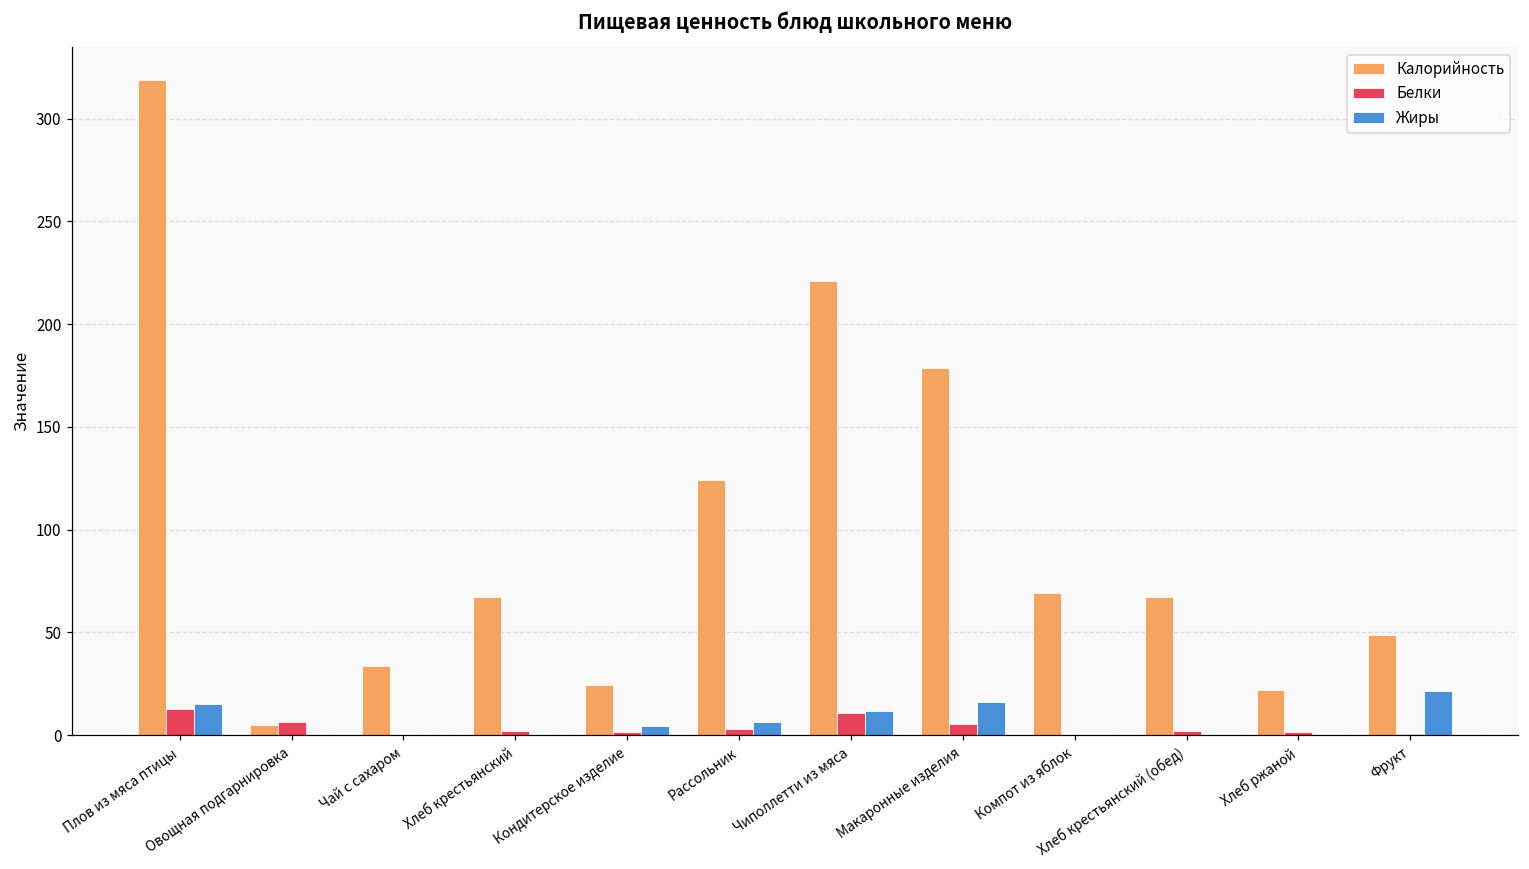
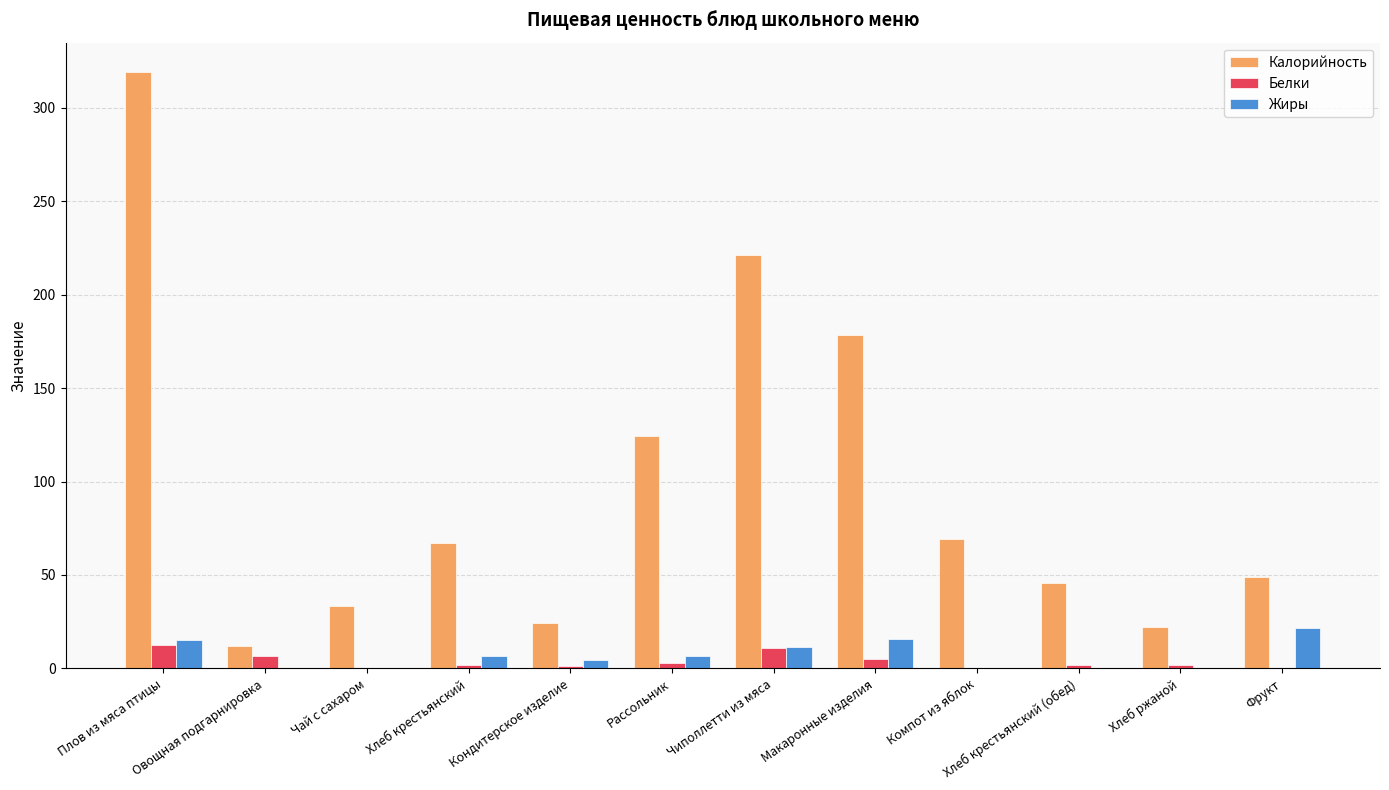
  {
    "Калорийность": {
      "Плов из мяса птицы": 319,
-     "Овощная подгарнировка": 5,
+     "Овощная подгарнировка": 12,
      "Чай с сахаром": 34,
      "Хлеб крестьянский": 67,
      "Кондитерское изделие": 25,
      "Рассольник": 124,
      "Чиполлетти из мяса": 221,
      "Макаронные изделия": 178,
      "Компот из яблок": 69,
-     "Хлеб крестьянский (обед)": 67,
+     "Хлеб крестьянский (обед)": 46,
      "Хлеб ржаной": 22,
      "Фрукт": 49
    },
    "Белки": {
      "Плов из мяса птицы": 13,
      "Овощная подгарнировка": 6,
      "Хлеб крестьянский": 2,
      "Кондитерское изделие": 2,
      "Рассольник": 3,
      "Чиполлетти из мяса": 11,
      "Макаронные изделия": 5,
      "Хлеб крестьянский (обед)": 2,
      "Хлеб ржаной": 2
    },
    "Жиры": {
      "Плов из мяса птицы": 15,
-     "Хлеб крестьянский": 0,
+     "Хлеб крестьянский": 7,
      "Кондитерское изделие": 4,
      "Рассольник": 7,
      "Чиполлетти из мяса": 12,
      "Макаронные изделия": 16,
      "Компот из яблок": 0,
      "Фрукт": 22
    }
  }
